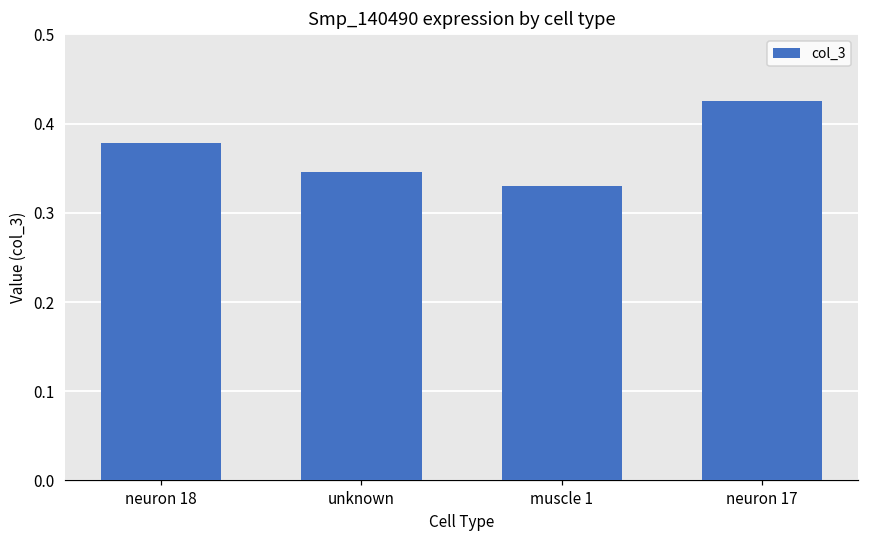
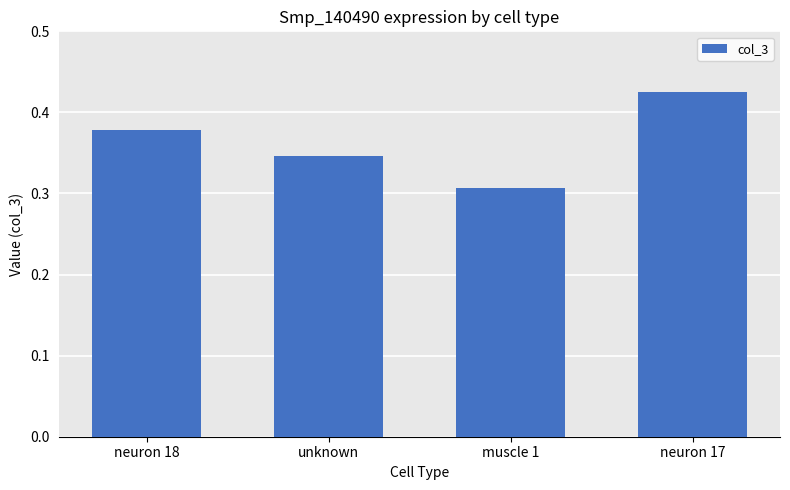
  {
    "neuron 18": 0.38,
    "unknown": 0.35,
-   "muscle 1": 0.33,
+   "muscle 1": 0.31,
    "neuron 17": 0.43
  }
